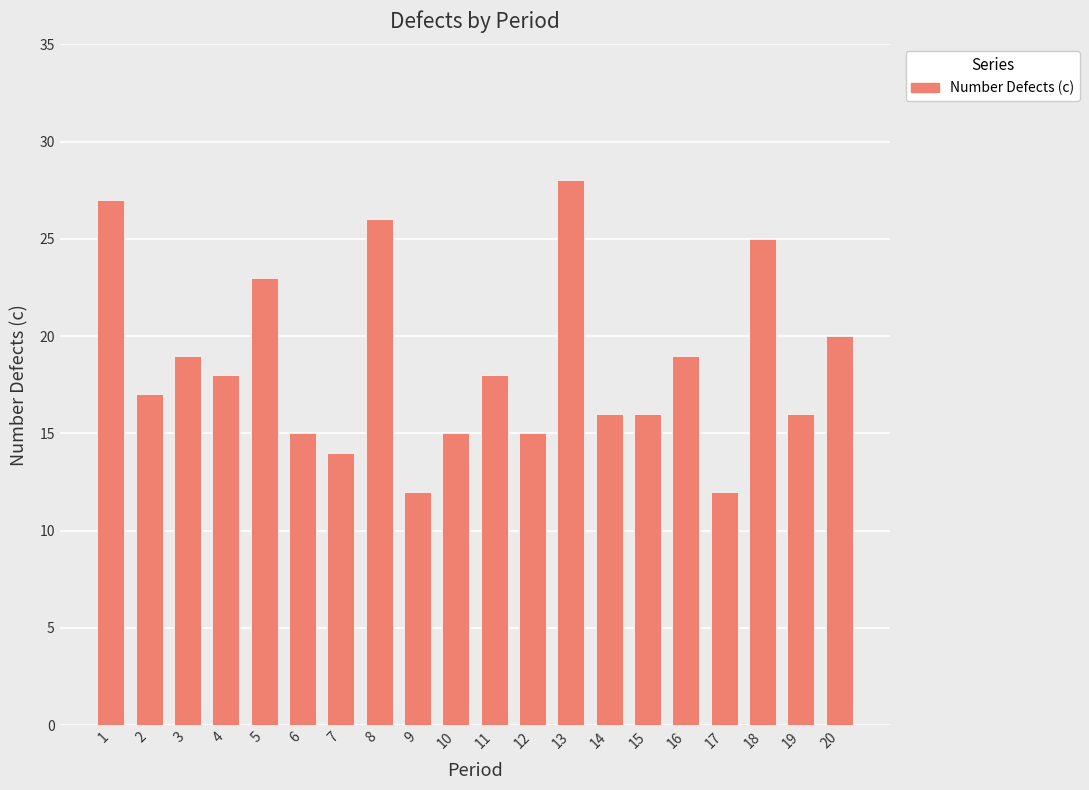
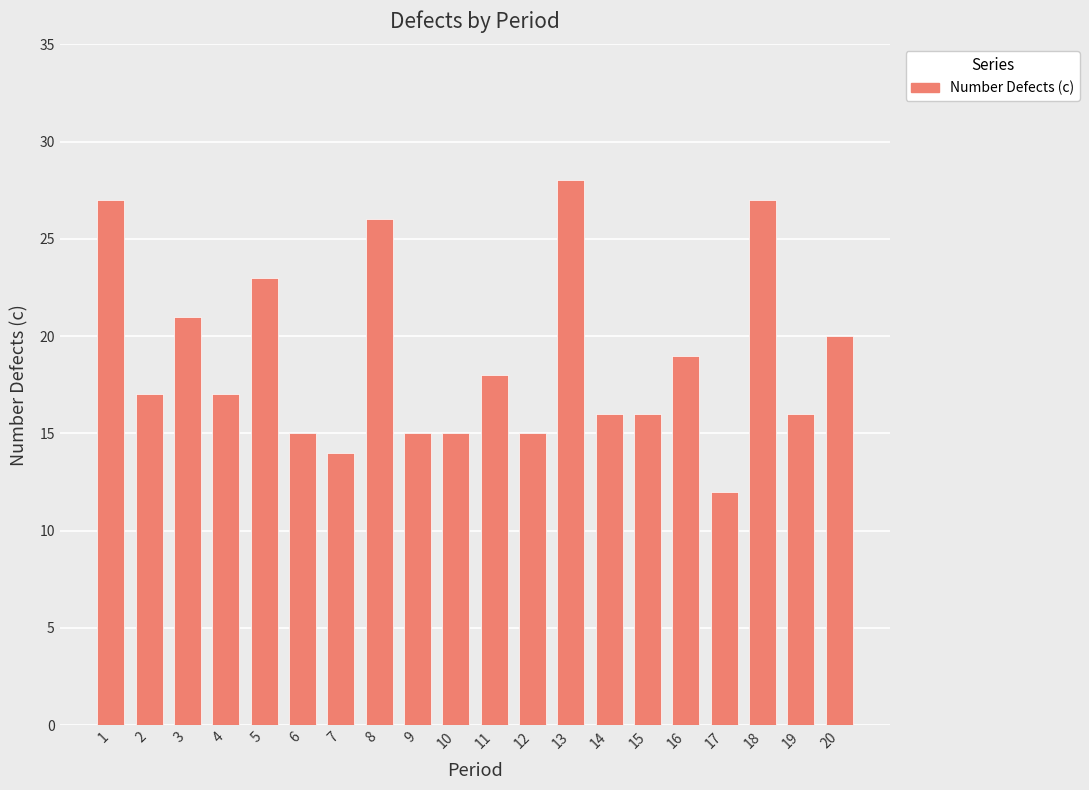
  {
    "1": 27,
    "2": 17,
-   "3": 19,
-   "4": 18,
+   "3": 21,
+   "4": 17,
    "5": 23,
    "6": 15,
    "7": 14,
    "8": 26,
-   "9": 12,
+   "9": 15,
    "10": 15,
    "11": 18,
    "12": 15,
    "13": 28,
    "14": 16,
    "15": 16,
    "16": 19,
    "17": 12,
-   "18": 25,
+   "18": 27,
    "19": 16,
    "20": 20
  }
